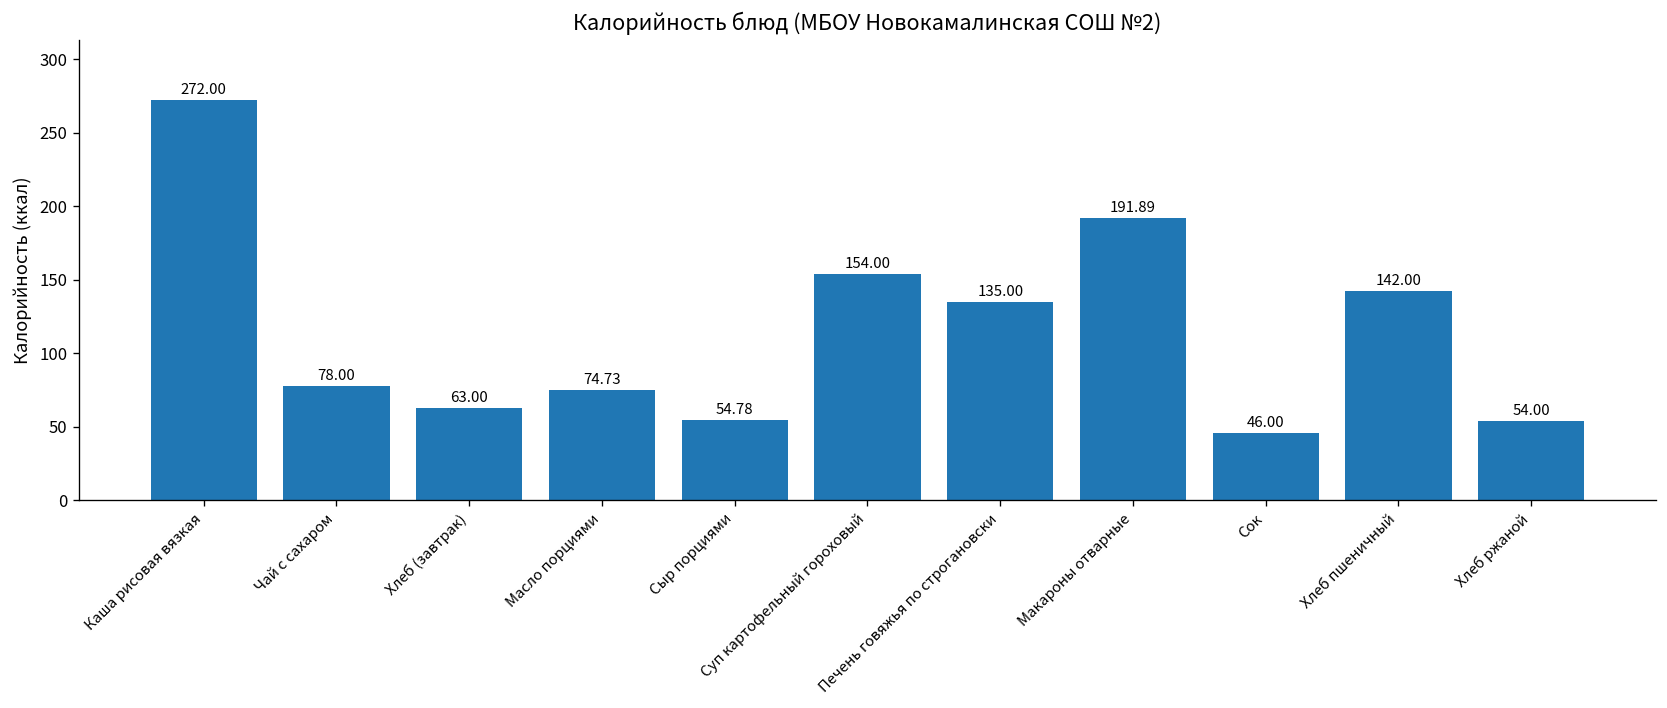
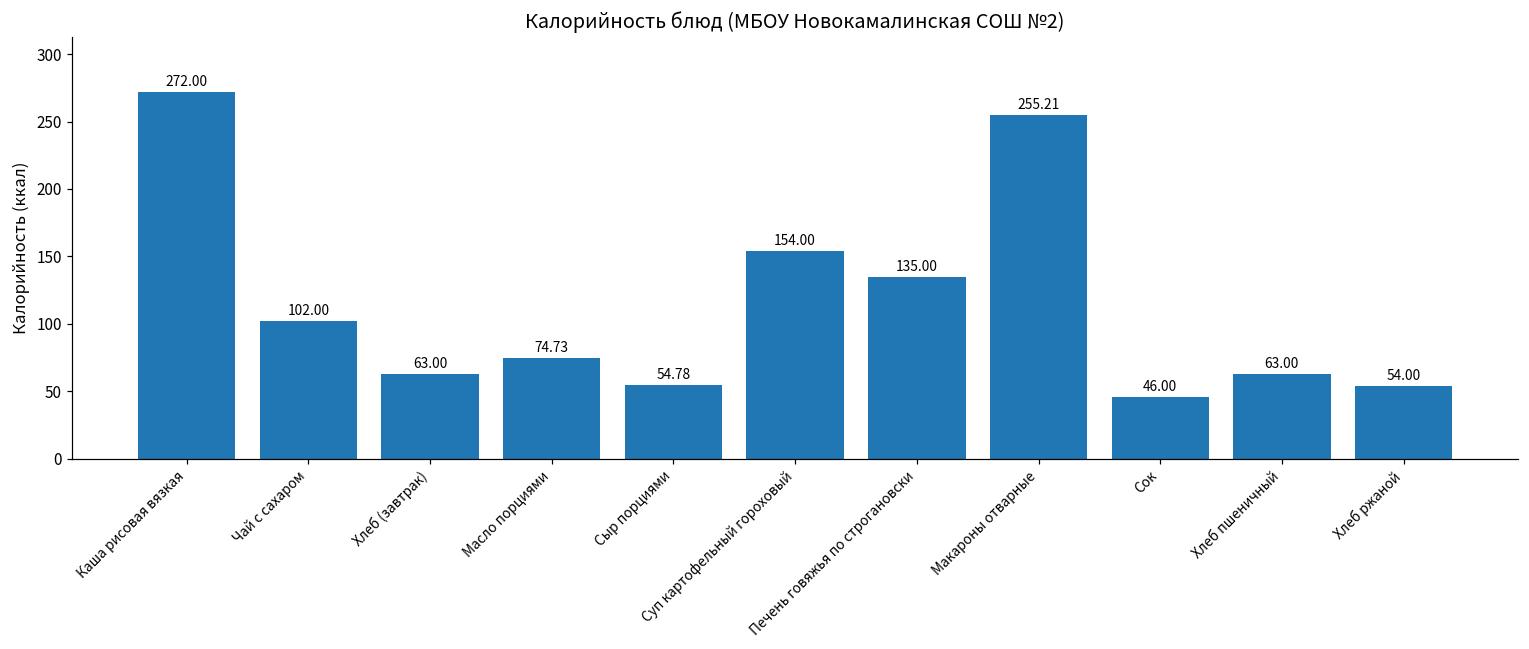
  {
    "Каша рисовая вязкая": 272.00,
-   "Чай с сахаром": 78.00,
+   "Чай с сахаром": 102.00,
    "Хлеб (завтрак)": 63.00,
    "Масло порциями": 74.73,
    "Сыр порциями": 54.78,
    "Суп картофельный гороховый": 154.00,
    "Печень говяжья по строгановски": 135.00,
-   "Макароны отварные": 191.89,
+   "Макароны отварные": 255.21,
    "Сок": 46.00,
-   "Хлеб пшеничный": 142.00,
+   "Хлеб пшеничный": 63.00,
    "Хлеб ржаной": 54.00
  }
